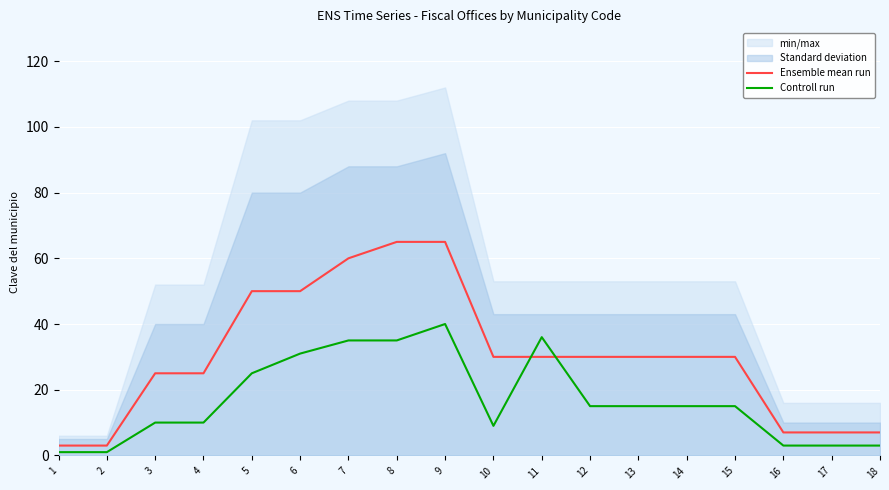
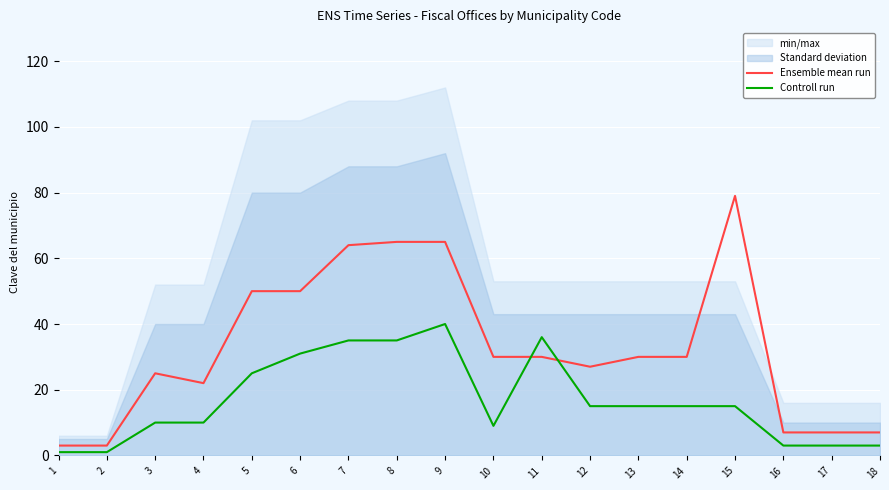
  {
    "Ensemble mean run": {
      "1": 3,
      "2": 3,
      "3": 25,
-     "4": 25,
+     "4": 22,
      "5": 50,
      "6": 50,
-     "7": 60,
+     "7": 64,
      "8": 65,
      "9": 65,
      "10": 30,
      "11": 30,
-     "12": 30,
+     "12": 27,
      "13": 30,
      "14": 30,
-     "15": 30,
+     "15": 79,
      "16": 7,
      "17": 7,
      "18": 7
    },
    "Controll run": {
      "1": 1,
      "2": 1,
      "3": 10,
      "4": 10,
      "5": 25,
      "6": 31,
      "7": 35,
      "8": 35,
      "9": 40,
      "10": 9,
      "11": 36,
      "12": 15,
      "13": 15,
      "14": 15,
      "15": 15,
      "16": 3,
      "17": 3,
      "18": 3
    }
  }
